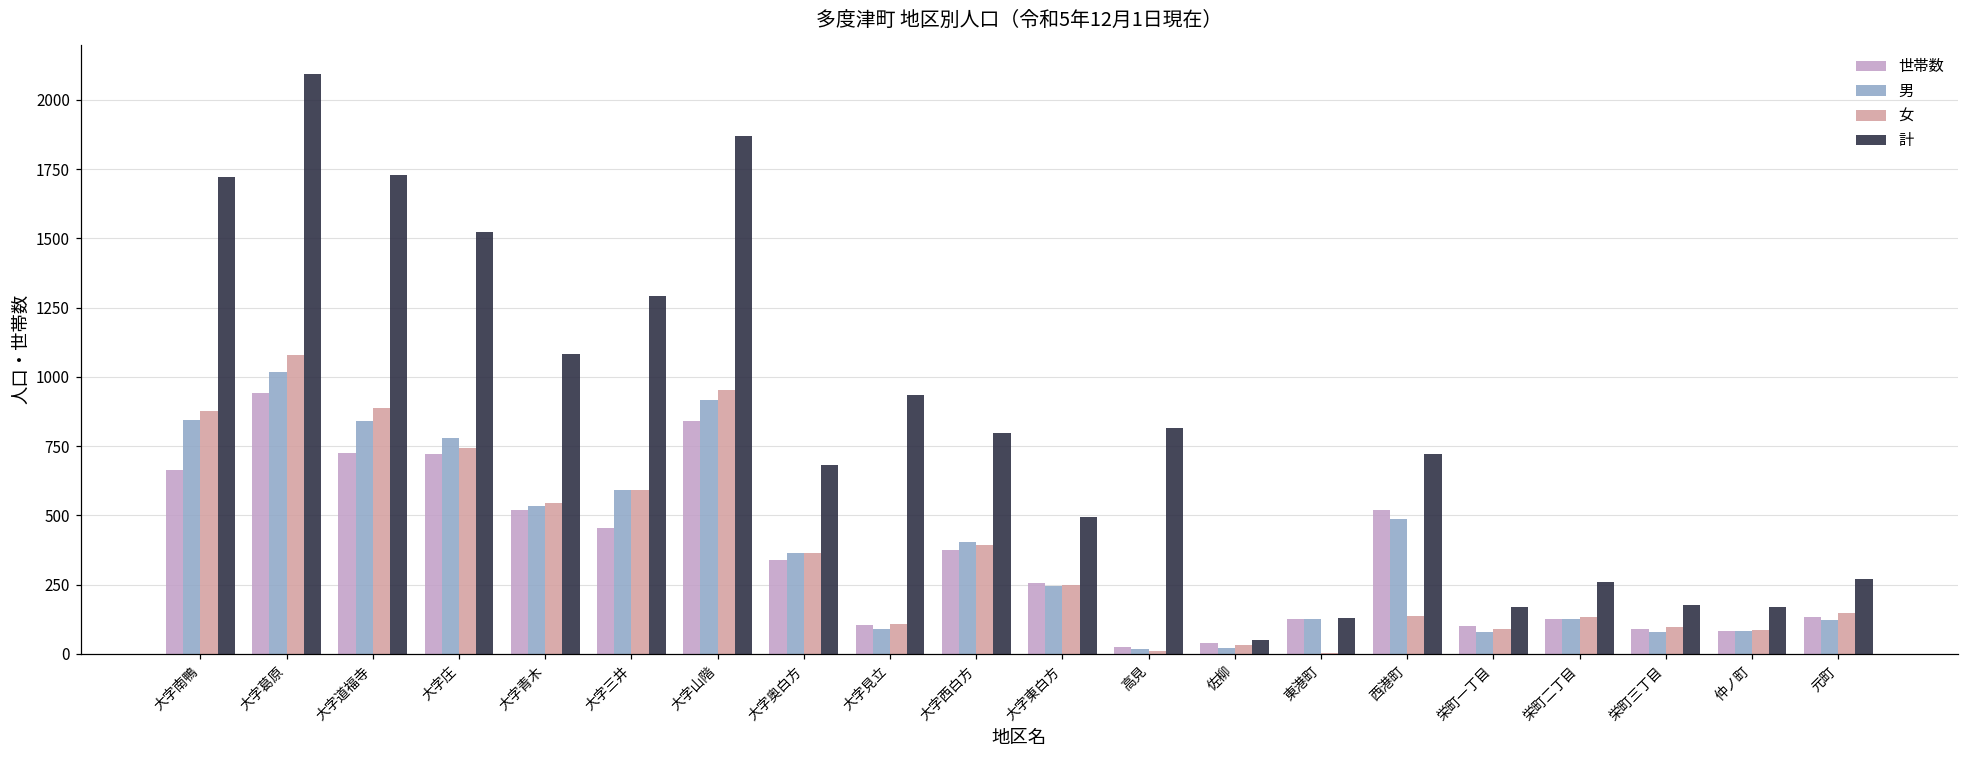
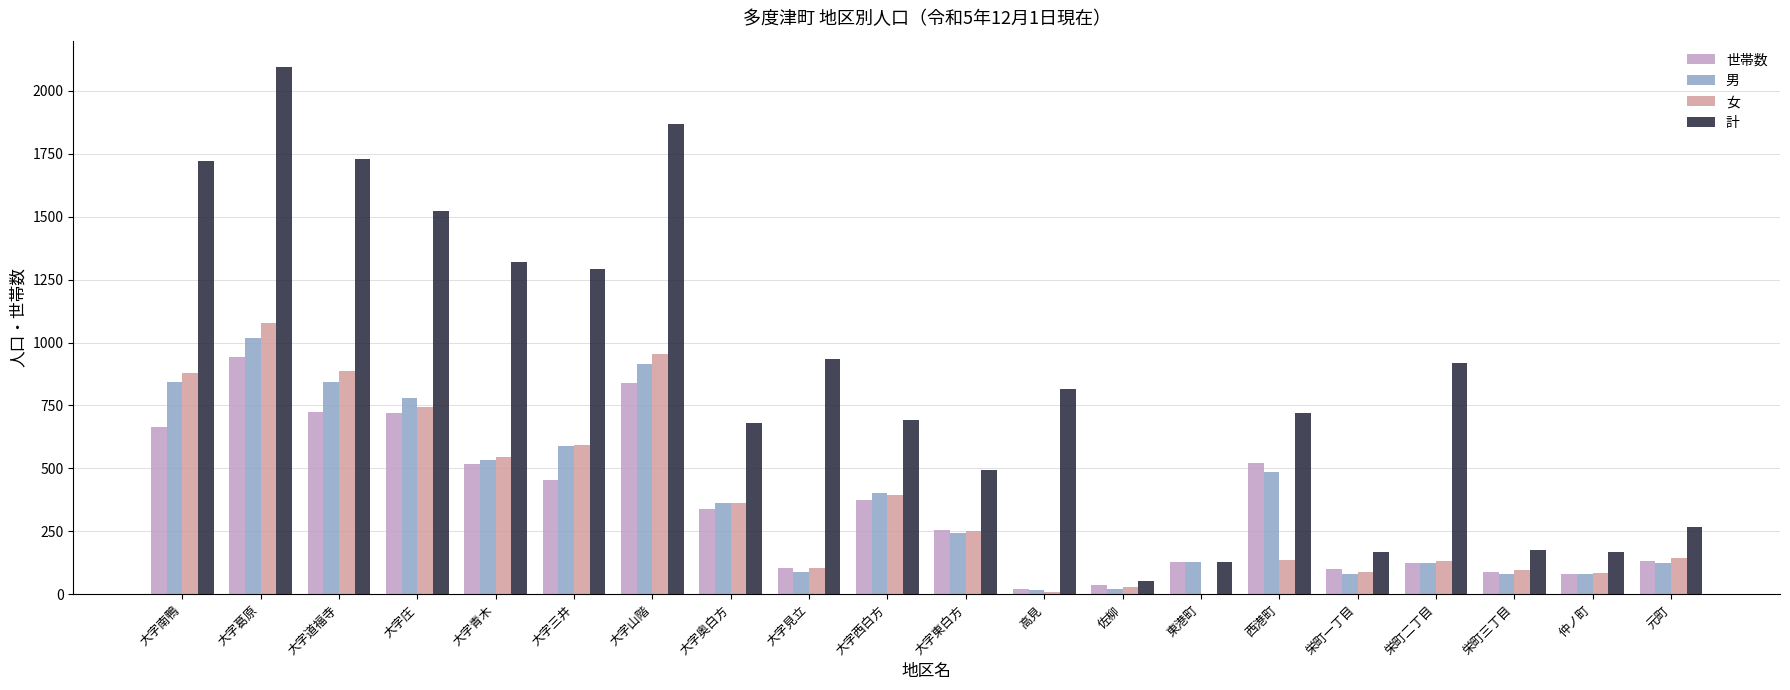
  {
    "計": {
      "大字南鴨": 1720,
      "大字葛原": 2090,
      "大字道福寺": 1730,
      "大字庄": 1520,
-     "大字青木": 1080,
+     "大字青木": 1320,
      "大字三井": 1290,
      "大字山階": 1870,
      "大字奥白方": 680,
      "大字見立": 940,
-     "大字西白方": 800,
+     "大字西白方": 690,
      "大字東白方": 500,
      "高見": 820,
      "佐柳": 50,
      "東港町": 130,
      "西港町": 720,
      "栄町一丁目": 170,
-     "栄町二丁目": 260,
+     "栄町二丁目": 920,
      "栄町三丁目": 180,
      "仲ノ町": 170,
      "元町": 270
    }
  }
